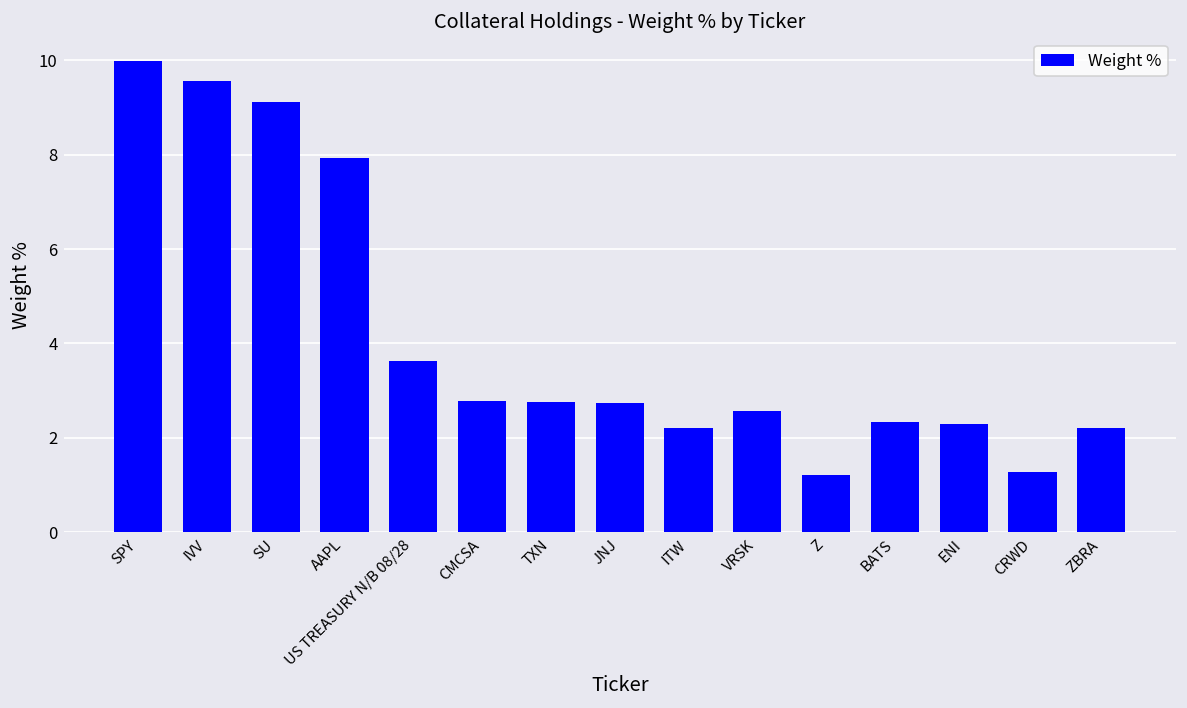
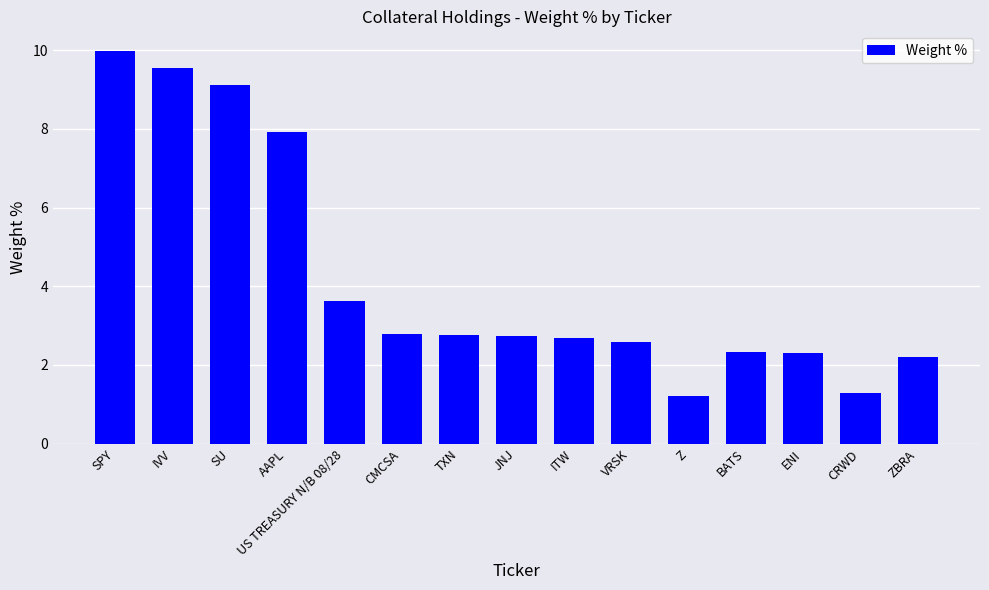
  {
    "SPY": 10.0,
    "IVV": 9.6,
    "SU": 9.1,
    "AAPL": 7.9,
    "US TREASURY N/B 08/28": 3.6,
    "CMCSA": 2.8,
    "TXN": 2.8,
    "JNJ": 2.7,
-   "ITW": 2.2,
+   "ITW": 2.7,
    "VRSK": 2.6,
    "Z": 1.2,
    "BATS": 2.3,
    "ENI": 2.3,
    "CRWD": 1.3,
    "ZBRA": 2.2
  }
